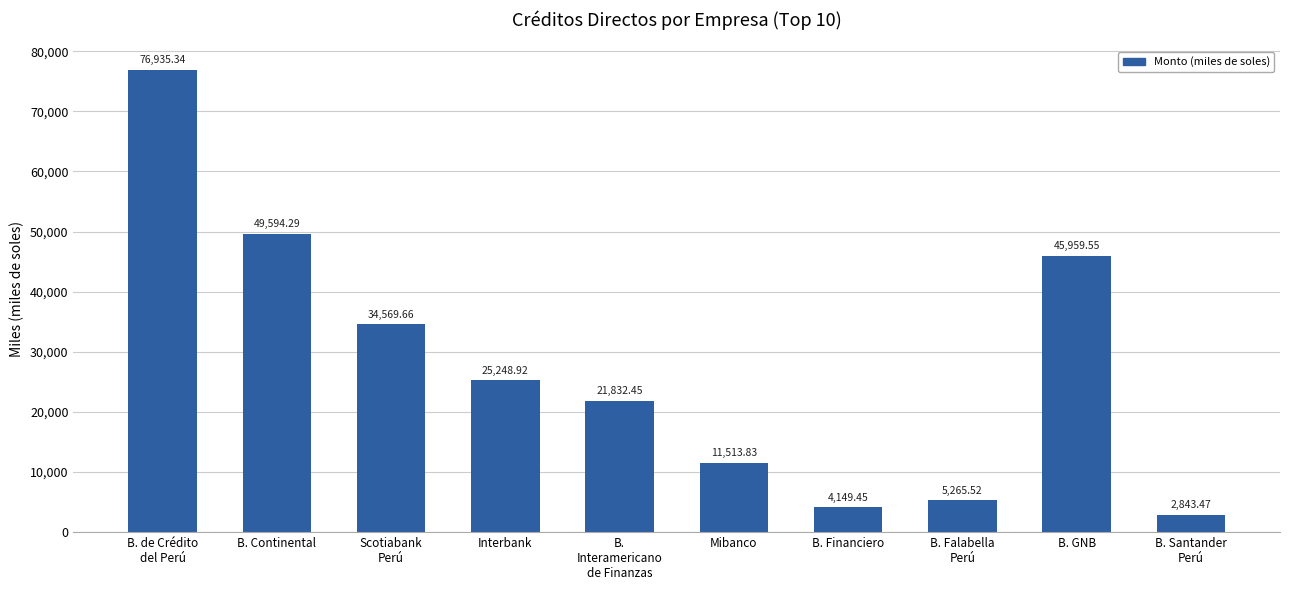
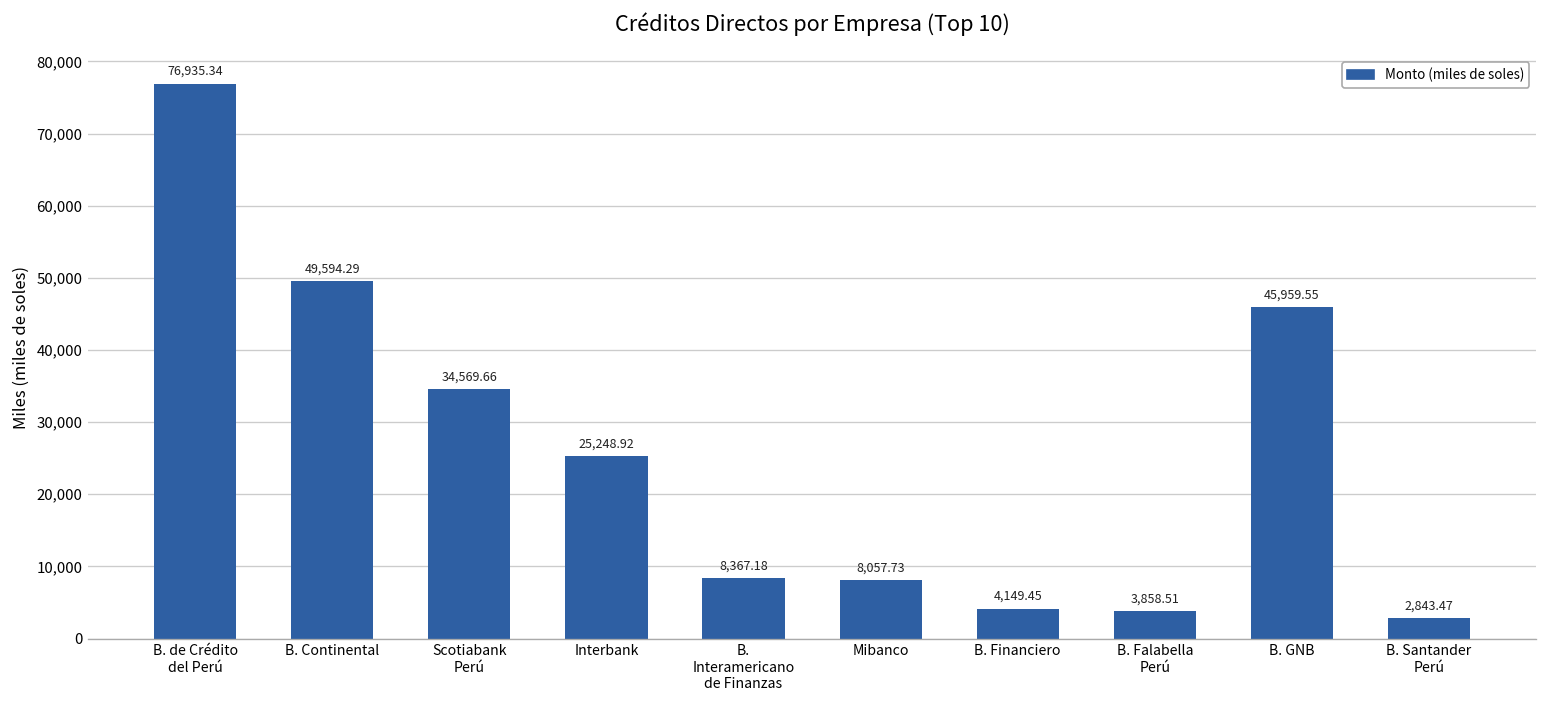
  {
    "B. de Crédito del Perú": "76,935.34",
    "B. Continental": "49,594.29",
    "Scotiabank Perú": "34,569.66",
    "Interbank": "25,248.92",
-   "B. Interamericano de Finanzas": "21,832.45",
-   "Mibanco": "11,513.83",
+   "B. Interamericano de Finanzas": "8,367.18",
+   "Mibanco": "8,057.73",
    "B. Financiero": "4,149.45",
-   "B. Falabella Perú": "5,265.52",
+   "B. Falabella Perú": "3,858.51",
    "B. GNB": "45,959.55",
    "B. Santander Perú": "2,843.47"
  }
